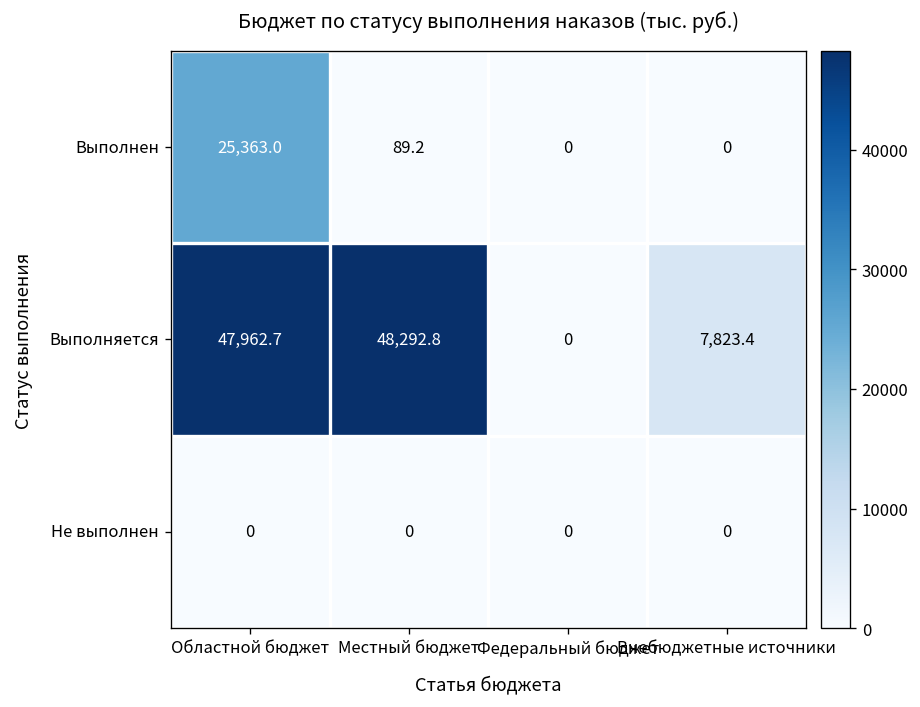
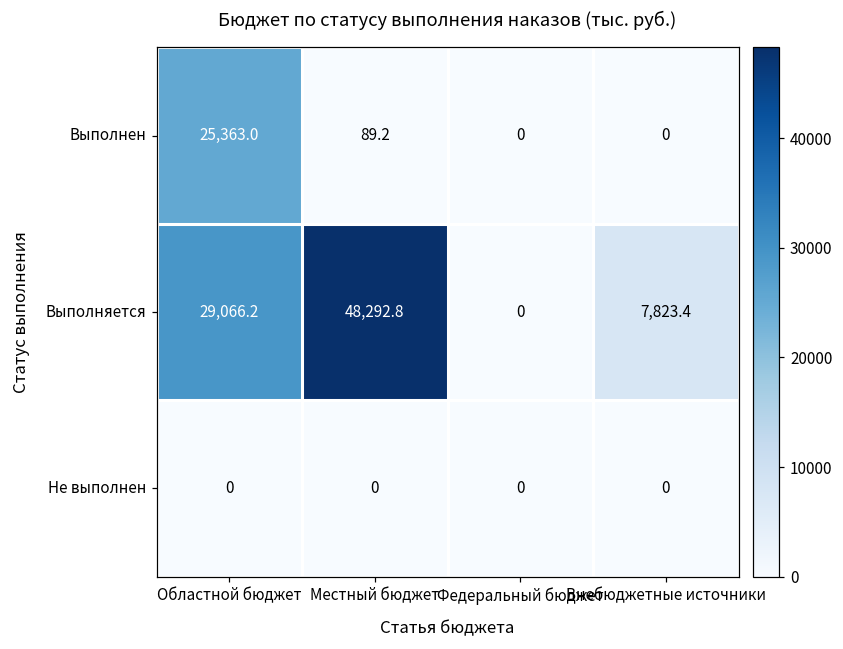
  {
    "Выполнен": {
      "Областной бюджет": "25,363.0",
      "Местный бюджет": "89.2"
    },
    "Выполняется": {
-     "Областной бюджет": "47,962.7",
+     "Областной бюджет": "29,066.2",
      "Местный бюджет": "48,292.8"
    },
    "Не выполнен": {
      "Областной бюджет": "0",
      "Местный бюджет": "0"
    }
  }
